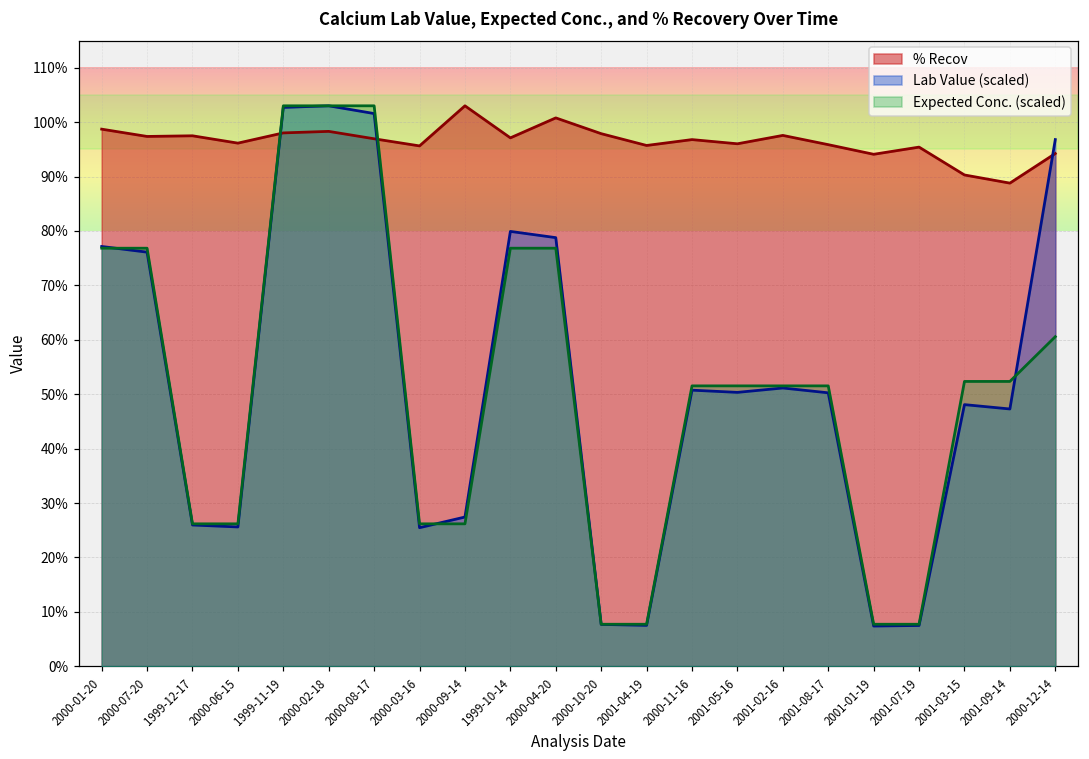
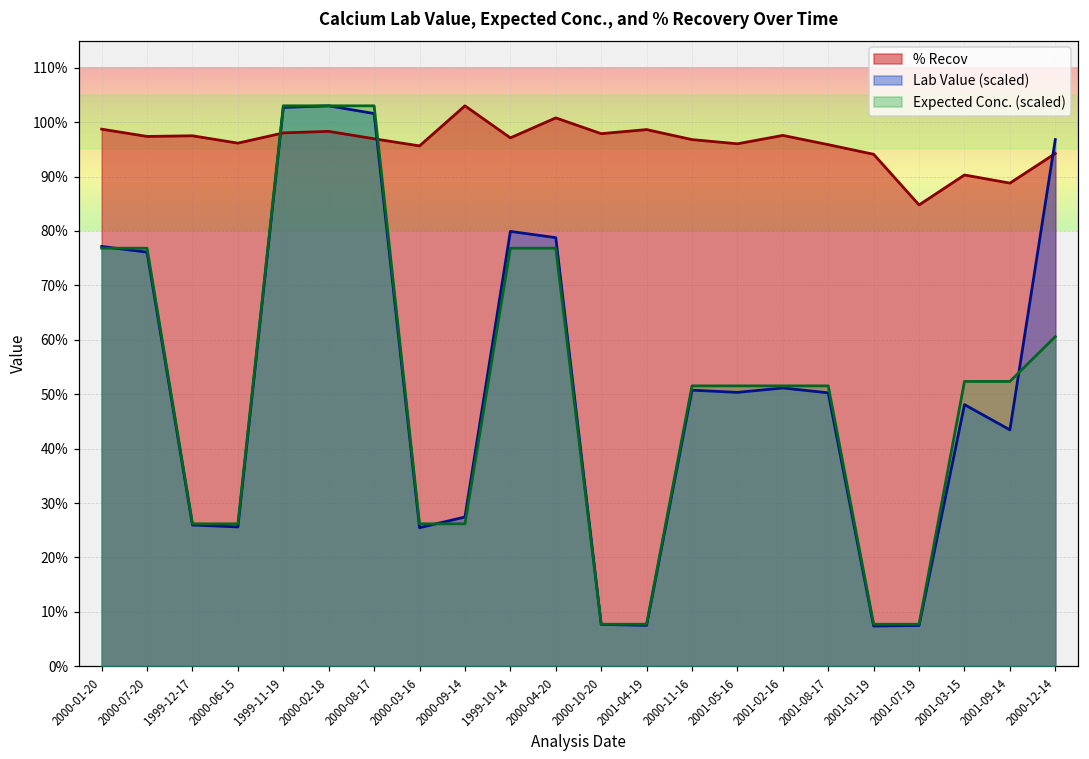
  {
    "% Recov": {
      "2000-01-20": "99%",
      "2000-07-20": "97%",
      "1999-12-17": "98%",
      "2000-06-15": "96%",
      "1999-11-19": "98%",
      "2000-02-18": "98%",
      "2000-08-17": "97%",
      "2000-03-16": "96%",
      "2000-09-14": "103%",
      "1999-10-14": "97%",
      "2000-04-20": "101%",
      "2000-10-20": "98%",
-     "2001-04-19": "96%",
+     "2001-04-19": "99%",
      "2000-11-16": "97%",
      "2001-05-16": "96%",
      "2001-02-16": "98%",
      "2001-08-17": "96%",
      "2001-01-19": "94%",
-     "2001-07-19": "95%",
+     "2001-07-19": "85%",
      "2001-03-15": "90%",
      "2001-09-14": "89%",
      "2000-12-14": "94%"
    },
    "Lab Value (scaled)": {
      "2000-07-20": "76%",
      "2000-06-15": "26%",
      "2000-08-17": "102%",
      "2000-03-16": "25%",
      "2000-09-14": "27%",
      "1999-10-14": "80%",
      "2000-04-20": "79%",
      "2000-11-16": "51%",
      "2001-05-16": "50%",
      "2001-08-17": "50%",
      "2001-03-15": "48%",
-     "2001-09-14": "47%",
+     "2001-09-14": "43%",
      "2000-12-14": "97%"
    },
    "Expected Conc. (scaled)": {
      "2000-07-20": "77%",
      "2000-06-15": "26%",
      "2000-08-17": "103%",
      "2000-03-16": "26%",
      "2000-09-14": "26%",
      "1999-10-14": "77%",
      "2000-04-20": "77%",
      "2000-11-16": "52%",
      "2001-05-16": "52%",
      "2001-08-17": "52%",
      "2001-03-15": "52%",
      "2001-09-14": "52%",
      "2000-12-14": "61%"
    }
  }
